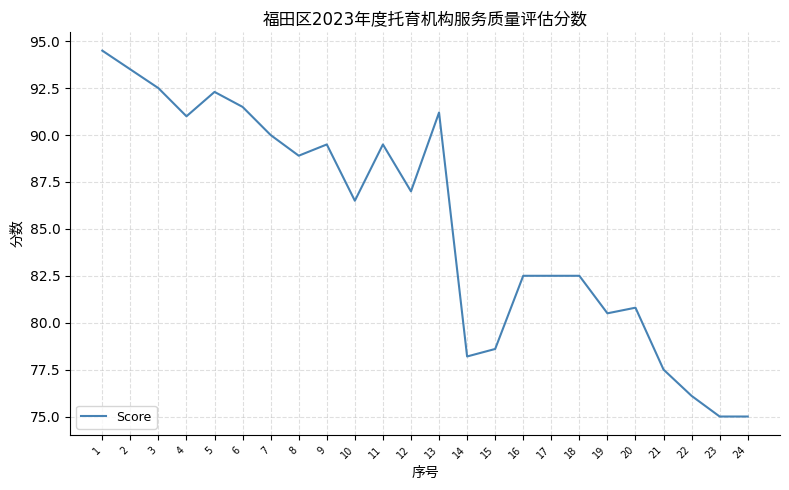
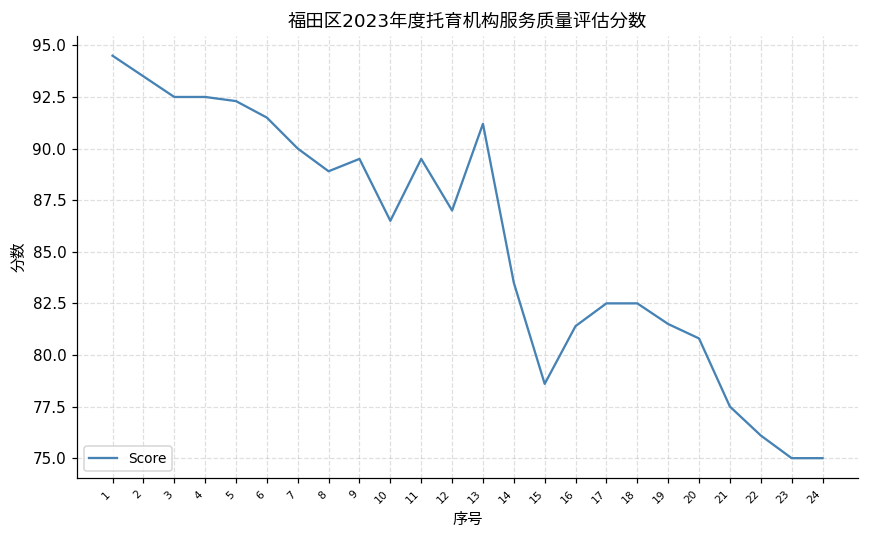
  {
    "1": 94.5,
    "2": 93.5,
    "3": 92.5,
-   "4": 91.0,
+   "4": 92.5,
    "5": 92.3,
    "6": 91.5,
    "7": 90.0,
    "8": 88.9,
    "9": 89.5,
    "10": 86.5,
    "11": 89.5,
    "12": 87.0,
    "13": 91.2,
-   "14": 78.2,
+   "14": 83.5,
    "15": 78.6,
-   "16": 82.5,
+   "16": 81.4,
    "17": 82.5,
    "18": 82.5,
-   "19": 80.5,
+   "19": 81.5,
    "20": 80.8,
    "21": 77.5,
    "22": 76.1,
    "23": 75.0,
    "24": 75.0
  }
